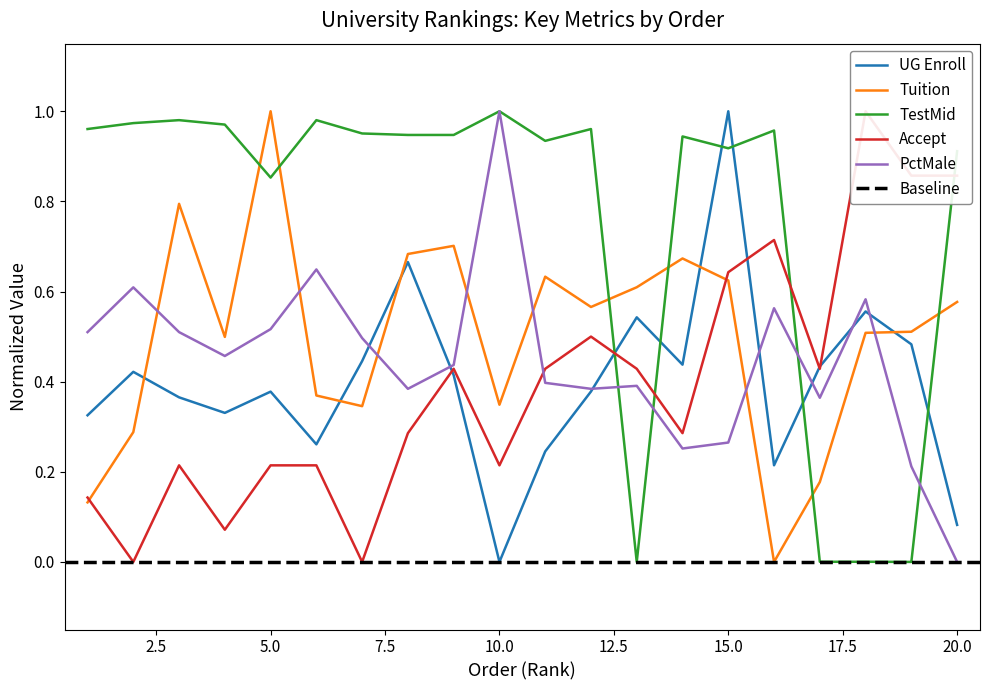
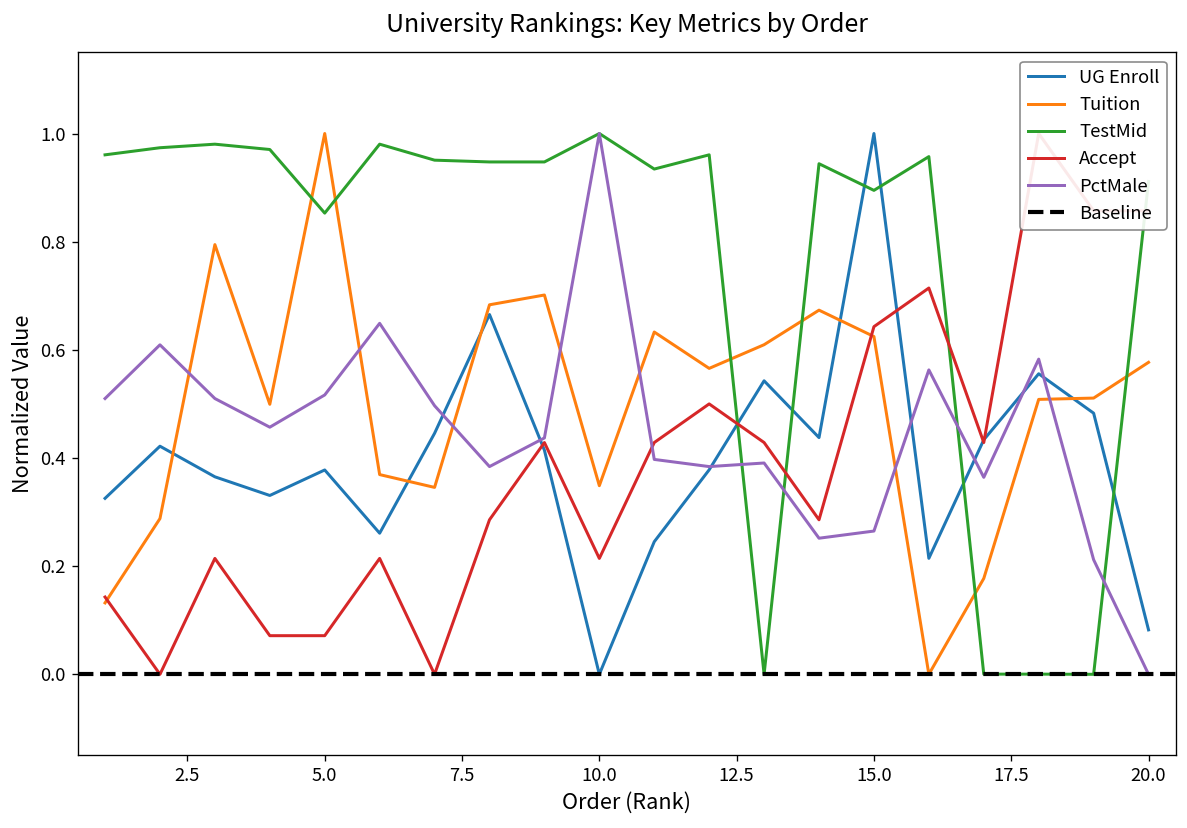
  {
    "UG Enroll": {
      "5.0": 0.38,
      "10.0": 0.00,
      "15.0": 1.00,
      "20.0": 0.08
    },
    "Tuition": {
      "5.0": 1.00,
      "10.0": 0.35,
      "15.0": 0.62,
      "20.0": 0.58
    },
    "TestMid": {
      "5.0": 0.85,
-     "15.0": 0.92
+     "15.0": 0.89
    },
    "Accept": {
-     "5.0": 0.21,
+     "5.0": 0.07,
      "10.0": 0.21,
      "15.0": 0.64
    },
    "PctMale": {
      "5.0": 0.52,
      "15.0": 0.26,
      "20.0": 0.00
    }
  }
